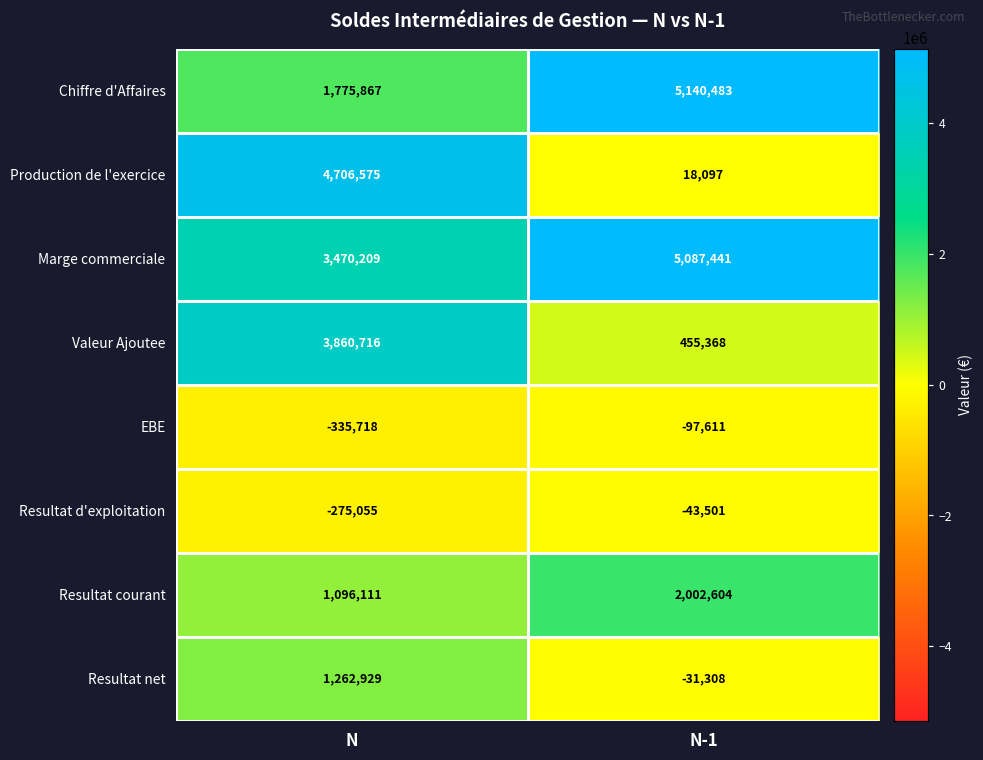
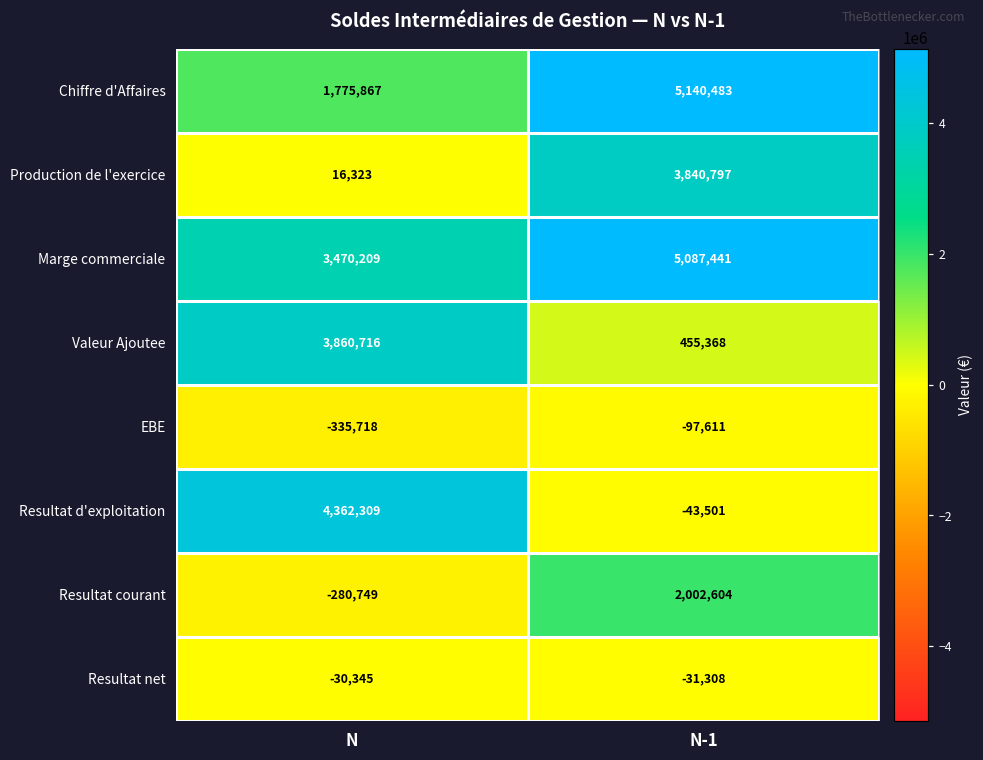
  {
    "Chiffre d'Affaires": {
      "N": "1,775,867",
      "N-1": "5,140,483"
    },
    "Production de l'exercice": {
-     "N": "4,706,575",
-     "N-1": "18,097"
+     "N": "16,323",
+     "N-1": "3,840,797"
    },
    "Marge commerciale": {
      "N": "3,470,209",
      "N-1": "5,087,441"
    },
    "Valeur Ajoutee": {
      "N": "3,860,716",
      "N-1": "455,368"
    },
    "EBE": {
      "N": "-335,718",
      "N-1": "-97,611"
    },
    "Resultat d'exploitation": {
-     "N": "-275,055",
+     "N": "4,362,309",
      "N-1": "-43,501"
    },
    "Resultat courant": {
-     "N": "1,096,111",
+     "N": "-280,749",
      "N-1": "2,002,604"
    },
    "Resultat net": {
-     "N": "1,262,929",
+     "N": "-30,345",
      "N-1": "-31,308"
    }
  }
